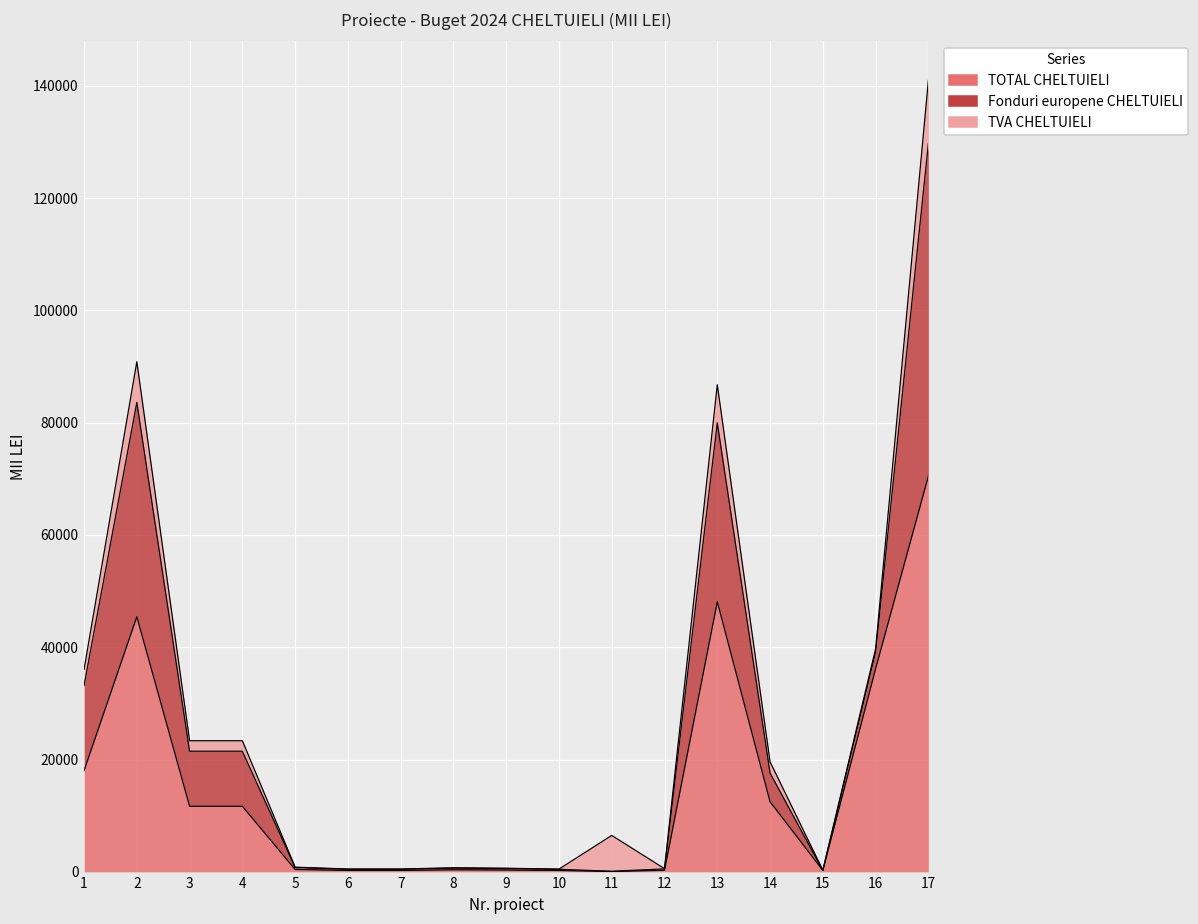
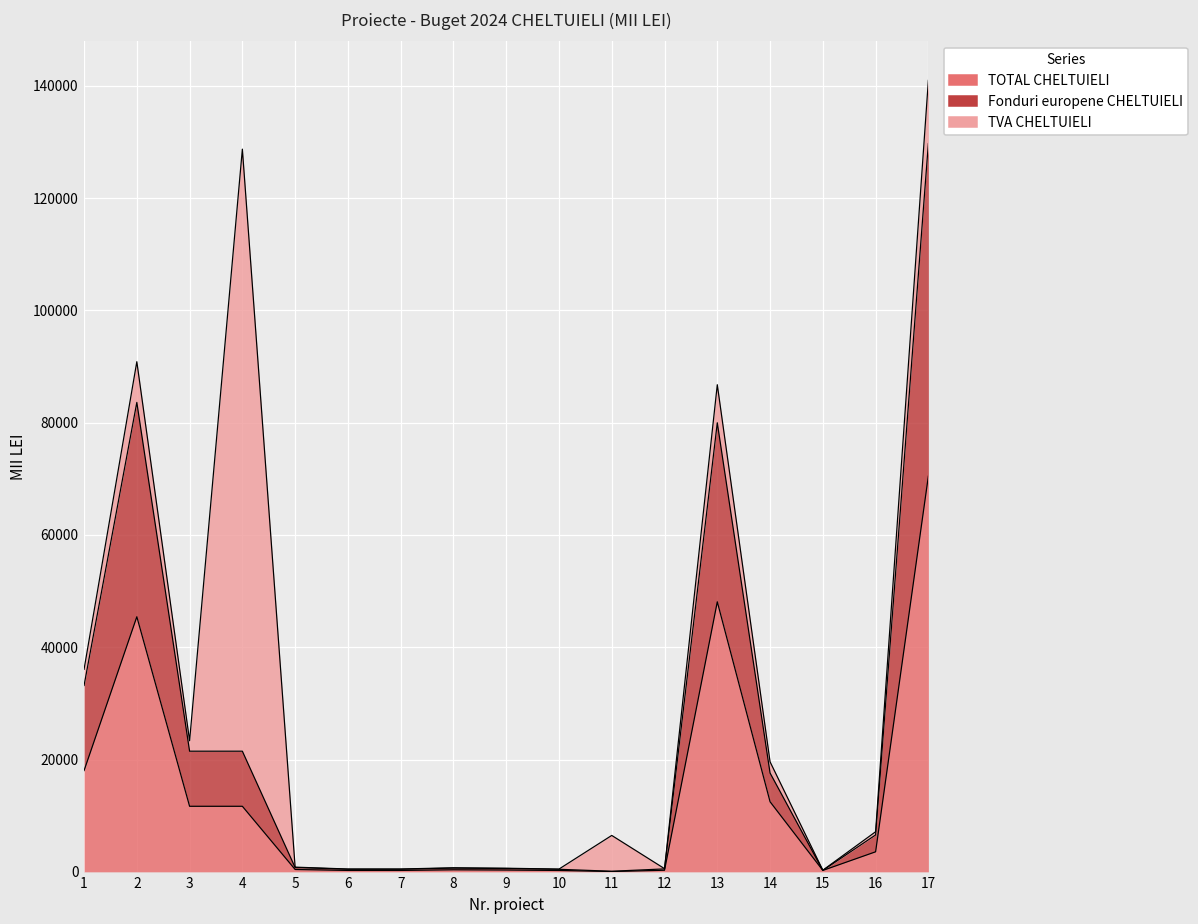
  {
    "TOTAL CHELTUIELI": {
      "1": 18000,
      "2": 45000,
      "3": 12000,
      "4": 12000,
      "13": 48000,
      "14": 12000,
-     "16": 36000,
+     "16": 4000,
      "17": 70000
    },
    "Fonduri europene CHELTUIELI": {
      "1": 15000,
      "2": 38000,
      "3": 10000,
      "4": 10000,
      "13": 32000,
      "14": 5000,
      "16": 3000,
      "17": 59000
    },
    "TVA CHELTUIELI": {
      "1": 3000,
      "2": 7000,
      "3": 2000,
-     "4": 2000,
+     "4": 107000,
      "11": 6000,
      "13": 7000,
      "14": 2000,
      "16": 1000,
      "17": 11000
    }
  }
